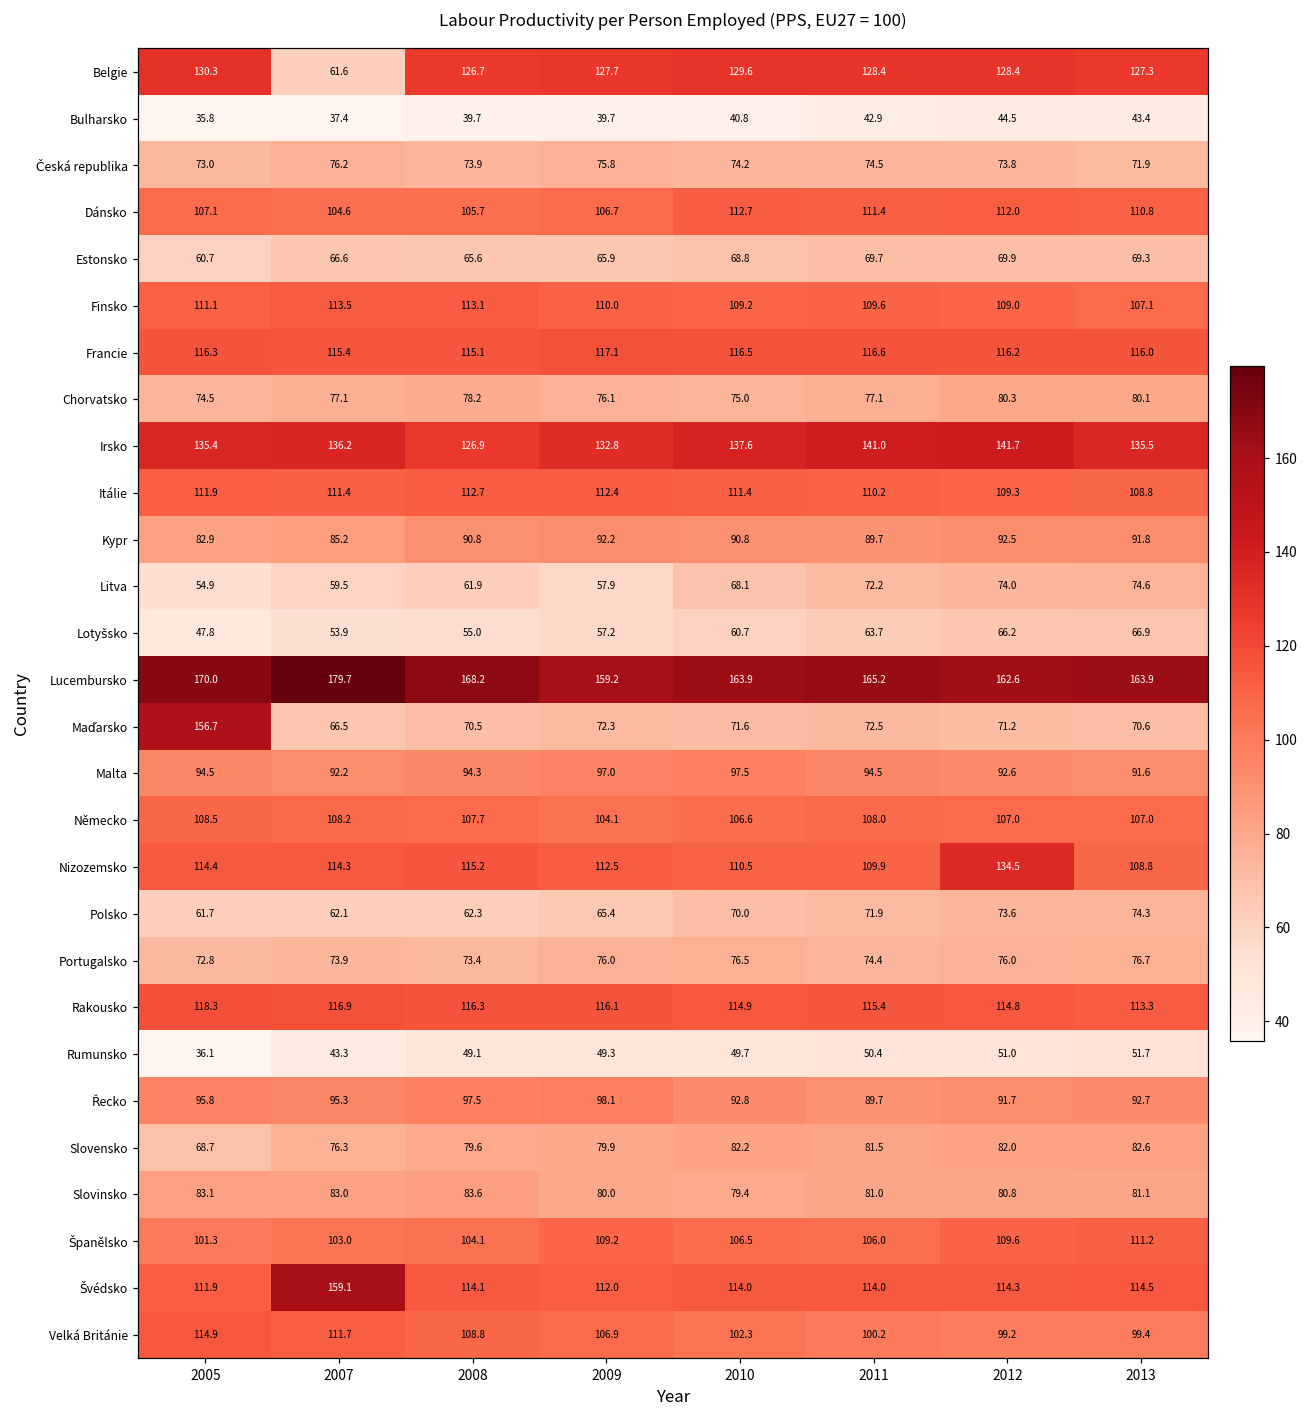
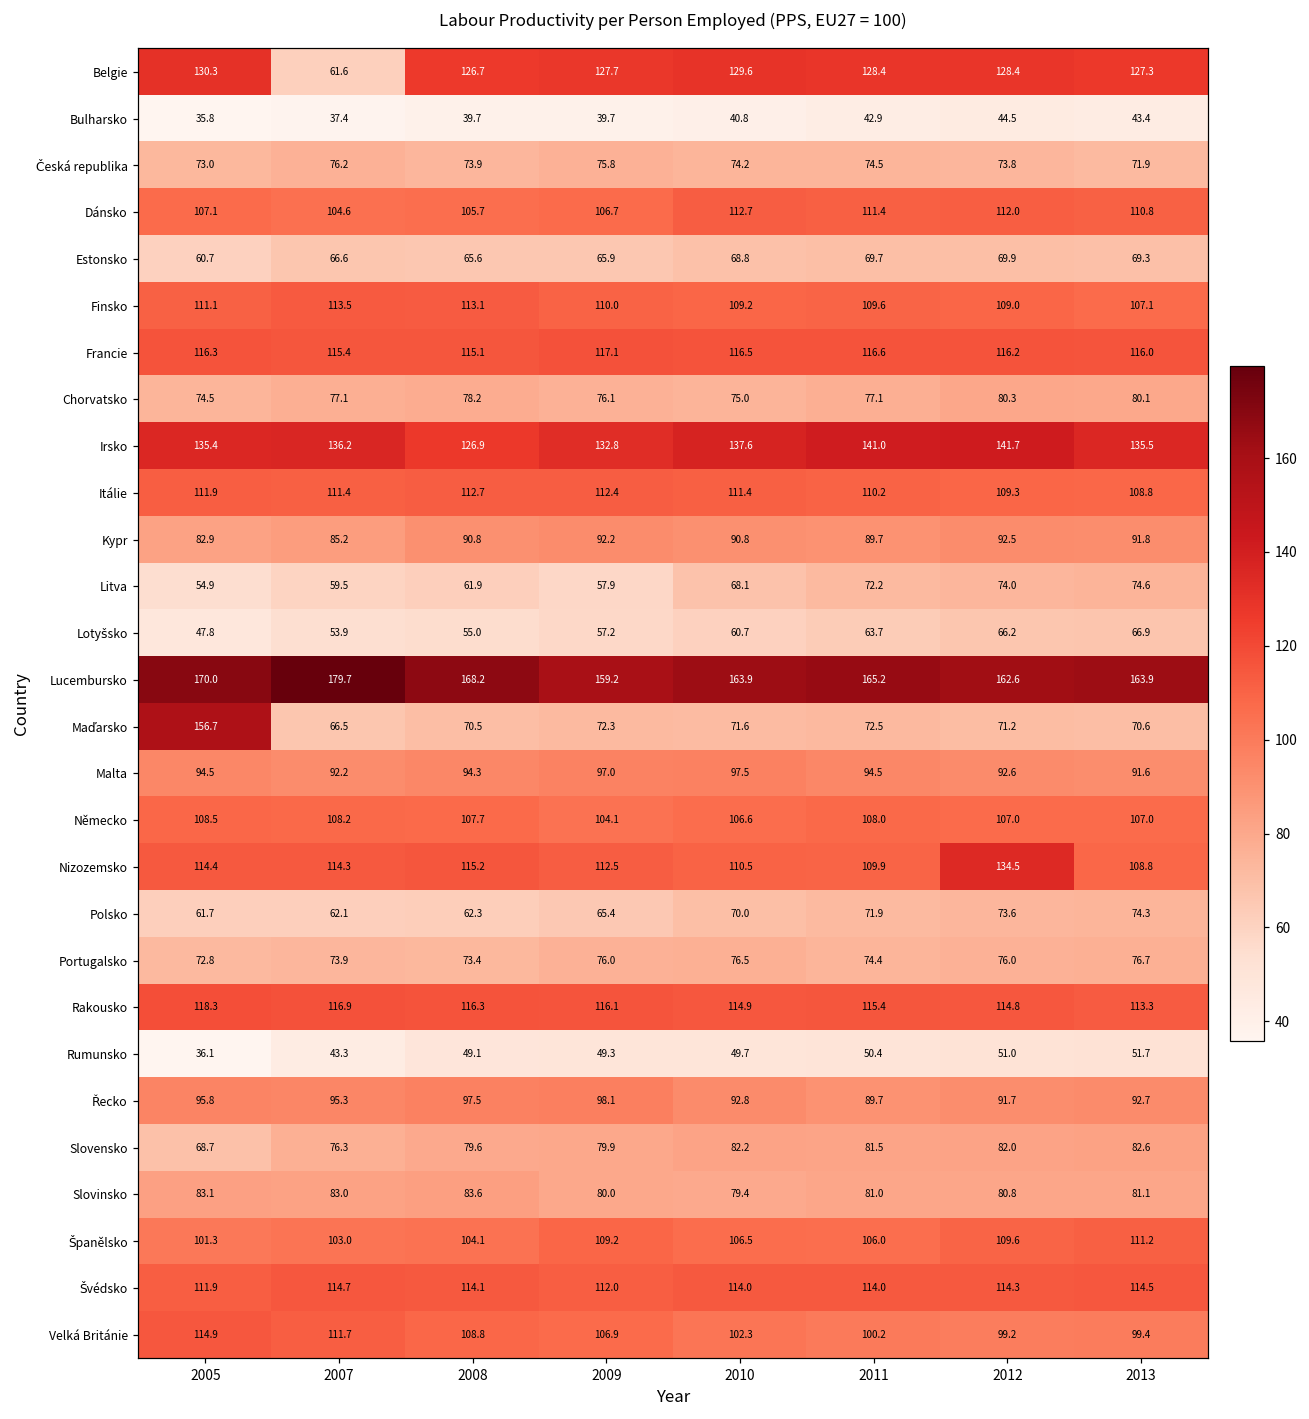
  {
    "Švédsko": {
      "2005": 111.9,
-     "2007": 159.1,
+     "2007": 114.7,
      "2008": 114.1,
      "2009": 112.0,
      "2010": 114.0,
      "2011": 114.0,
      "2012": 114.3,
      "2013": 114.5
    }
  }
